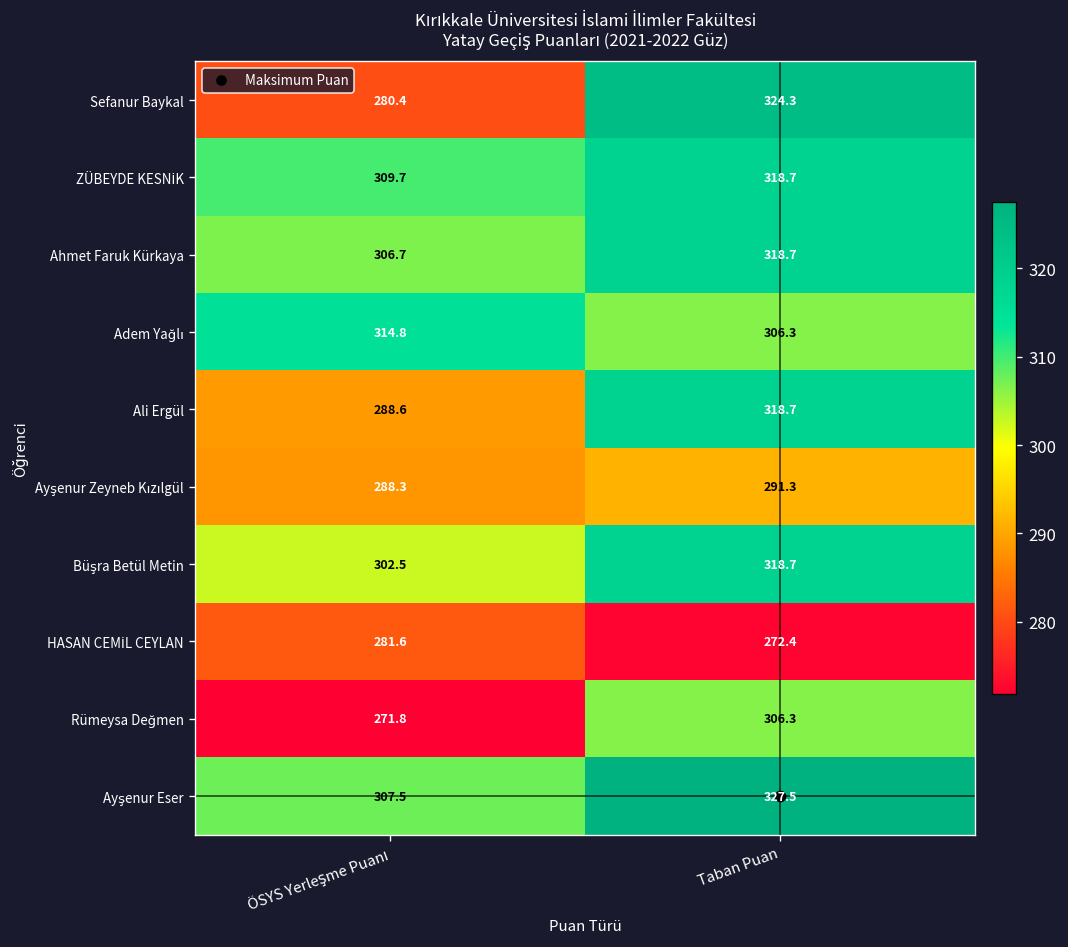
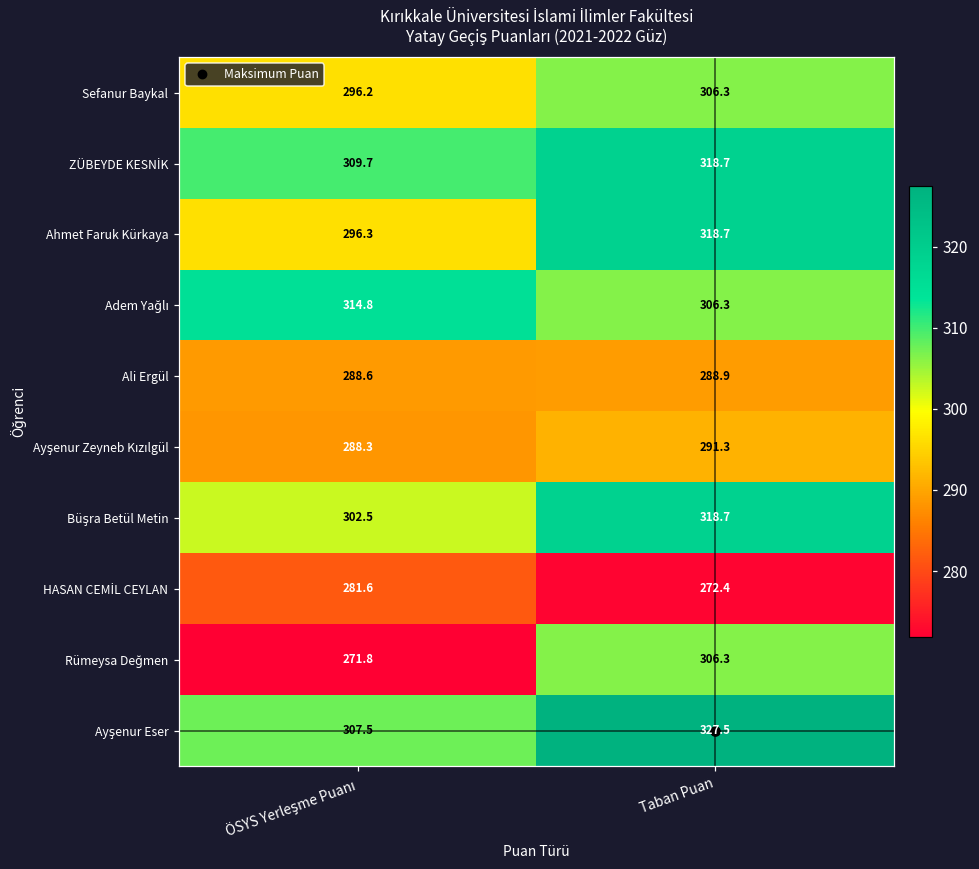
  {
    "Sefanur Baykal": {
-     "ÖSYS Yerleşme Puanı": 280.4,
-     "Taban Puan": 324.3
+     "ÖSYS Yerleşme Puanı": 296.2,
+     "Taban Puan": 306.3
    },
    "ZÜBEYDE KESNİK": {
      "ÖSYS Yerleşme Puanı": 309.7,
      "Taban Puan": 318.7
    },
    "Ahmet Faruk Kürkaya": {
-     "ÖSYS Yerleşme Puanı": 306.7,
+     "ÖSYS Yerleşme Puanı": 296.3,
      "Taban Puan": 318.7
    },
    "Adem Yağlı": {
      "ÖSYS Yerleşme Puanı": 314.8,
      "Taban Puan": 306.3
    },
    "Ali Ergül": {
      "ÖSYS Yerleşme Puanı": 288.6,
-     "Taban Puan": 318.7
+     "Taban Puan": 288.9
    },
    "Ayşenur Zeyneb Kızılgül": {
      "ÖSYS Yerleşme Puanı": 288.3,
      "Taban Puan": 291.3
    },
    "Büşra Betül Metin": {
      "ÖSYS Yerleşme Puanı": 302.5,
      "Taban Puan": 318.7
    },
    "HASAN CEMİL CEYLAN": {
      "ÖSYS Yerleşme Puanı": 281.6,
      "Taban Puan": 272.4
    },
    "Rümeysa Değmen": {
      "ÖSYS Yerleşme Puanı": 271.8,
      "Taban Puan": 306.3
    },
    "Ayşenur Eser": {
      "ÖSYS Yerleşme Puanı": 307.5
    }
  }
